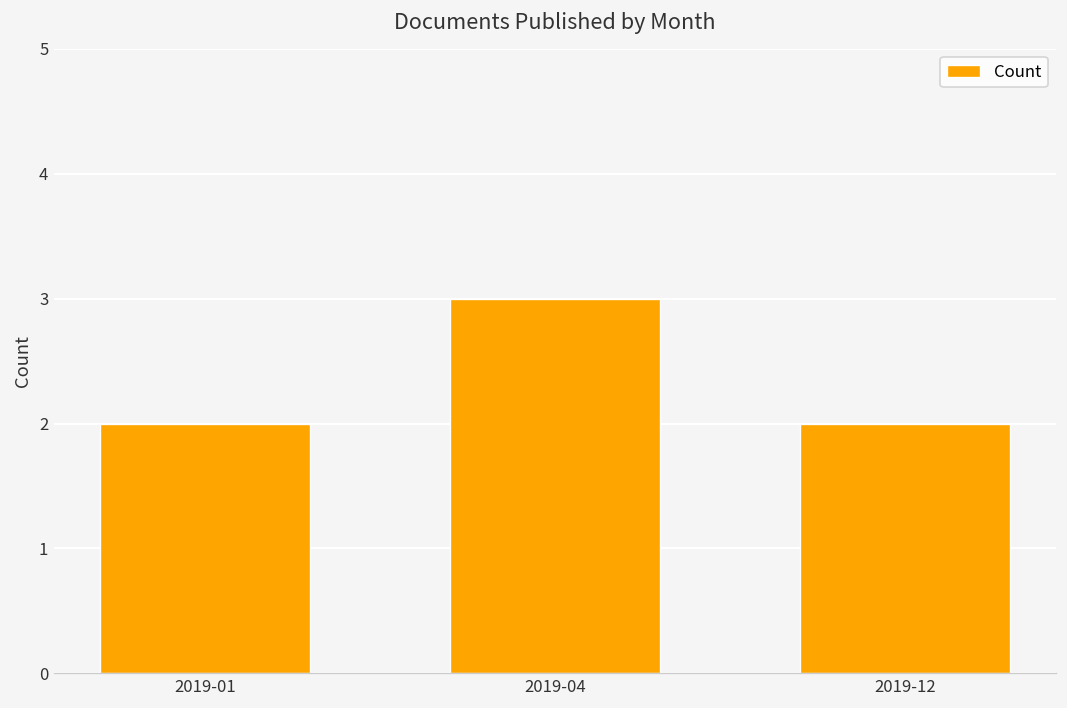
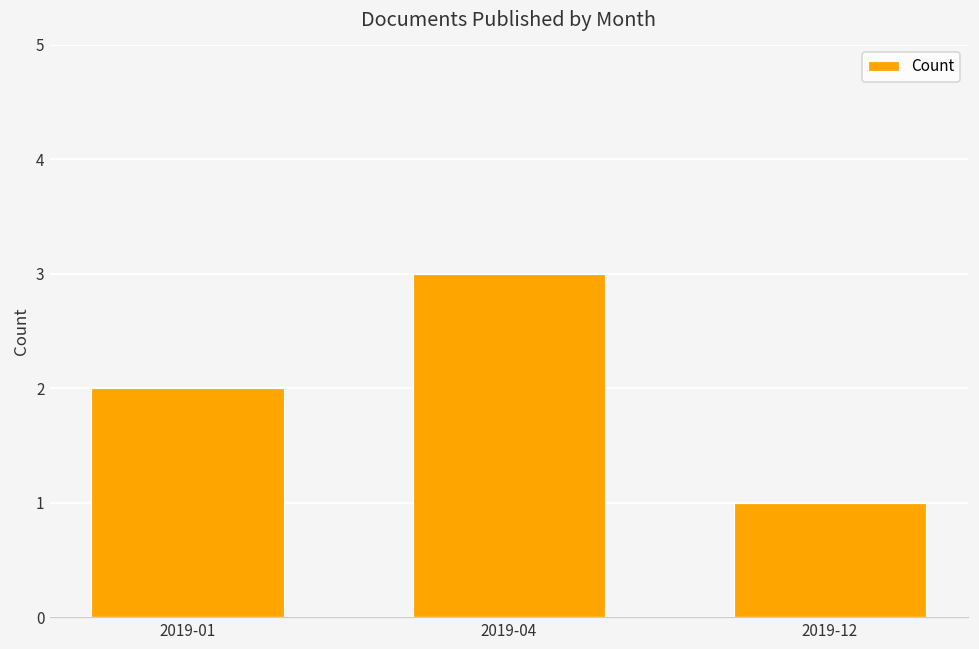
  {
    "2019-01": 2,
    "2019-04": 3,
-   "2019-12": 2
+   "2019-12": 1
  }
